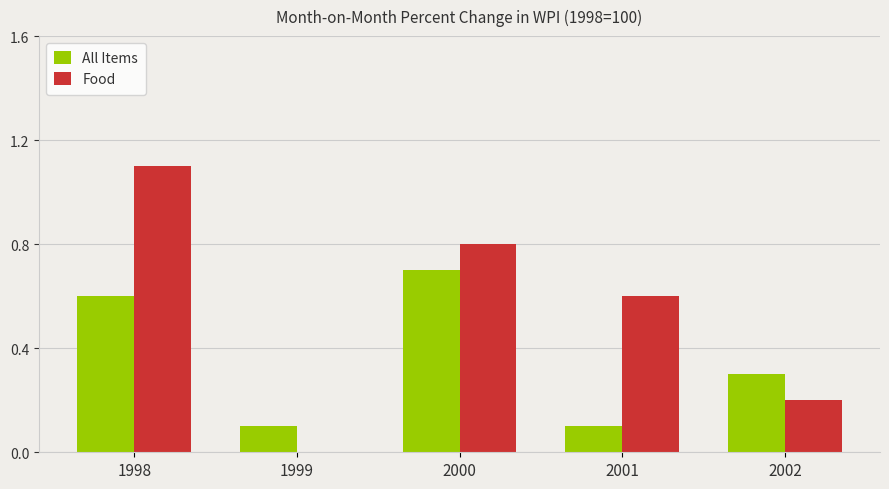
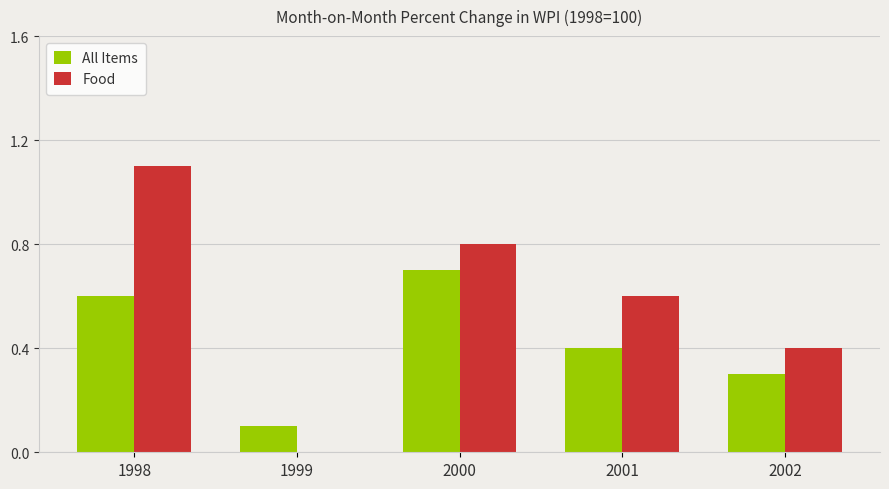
  {
    "All Items": {
      "1998": 0.6,
      "1999": 0.1,
      "2000": 0.7,
-     "2001": 0.1,
+     "2001": 0.4,
      "2002": 0.3
    },
    "Food": {
      "1998": 1.1,
      "1999": 0.0,
      "2000": 0.8,
      "2001": 0.6,
-     "2002": 0.2
+     "2002": 0.4
    }
  }
